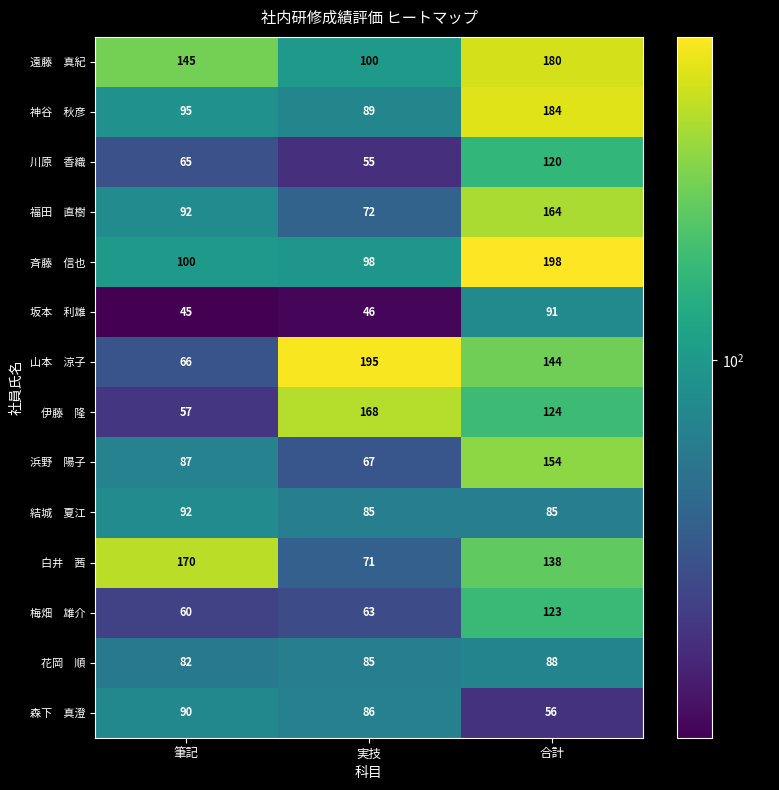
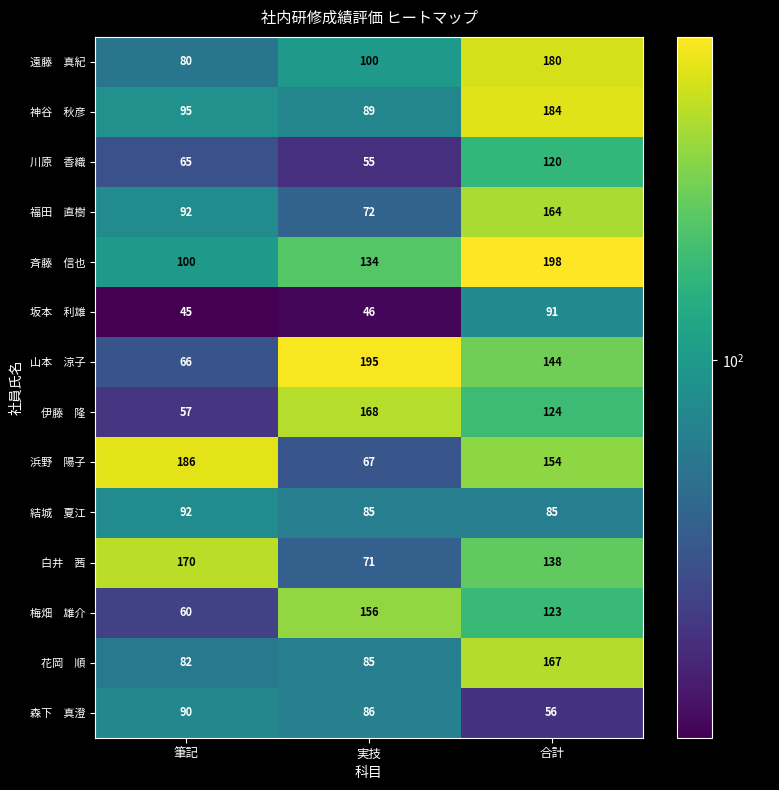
  {
    "遠藤 真紀": {
-     "筆記": 145,
+     "筆記": 80,
      "実技": 100,
      "合計": 180
    },
    "神谷 秋彦": {
      "筆記": 95,
      "実技": 89,
      "合計": 184
    },
    "川原 香織": {
      "筆記": 65,
      "実技": 55,
      "合計": 120
    },
    "福田 直樹": {
      "筆記": 92,
      "実技": 72,
      "合計": 164
    },
    "斉藤 信也": {
      "筆記": 100,
-     "実技": 98,
+     "実技": 134,
      "合計": 198
    },
    "坂本 利雄": {
      "筆記": 45,
      "実技": 46,
      "合計": 91
    },
    "山本 涼子": {
      "筆記": 66,
      "実技": 195,
      "合計": 144
    },
    "伊藤 隆": {
      "筆記": 57,
      "実技": 168,
      "合計": 124
    },
    "浜野 陽子": {
-     "筆記": 87,
+     "筆記": 186,
      "実技": 67,
      "合計": 154
    },
    "結城 夏江": {
      "筆記": 92,
      "実技": 85,
      "合計": 85
    },
    "白井 茜": {
      "筆記": 170,
      "実技": 71,
      "合計": 138
    },
    "梅畑 雄介": {
      "筆記": 60,
-     "実技": 63,
+     "実技": 156,
      "合計": 123
    },
    "花岡 順": {
      "筆記": 82,
      "実技": 85,
-     "合計": 88
+     "合計": 167
    },
    "森下 真澄": {
      "筆記": 90,
      "実技": 86,
      "合計": 56
    }
  }
